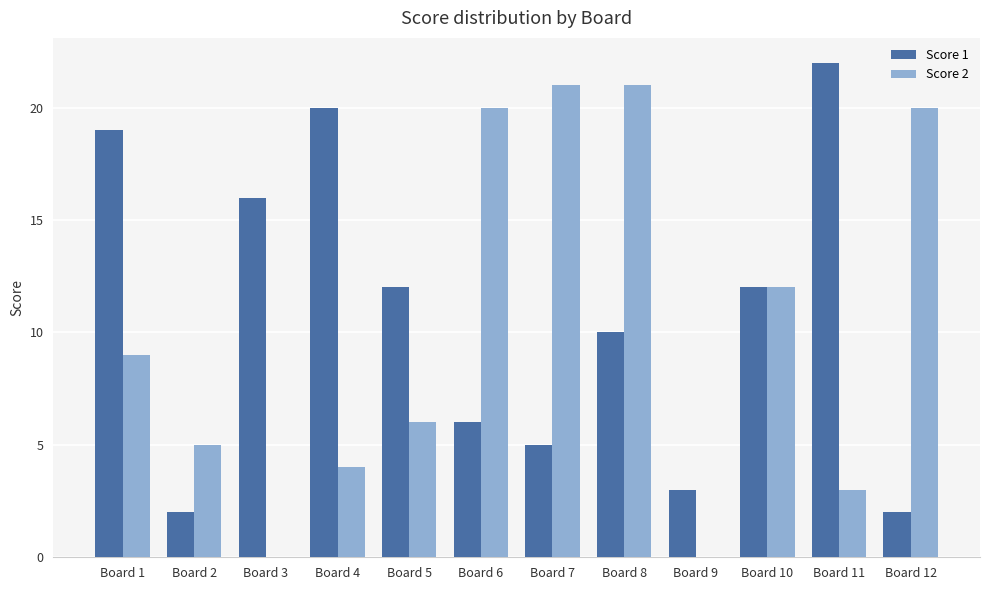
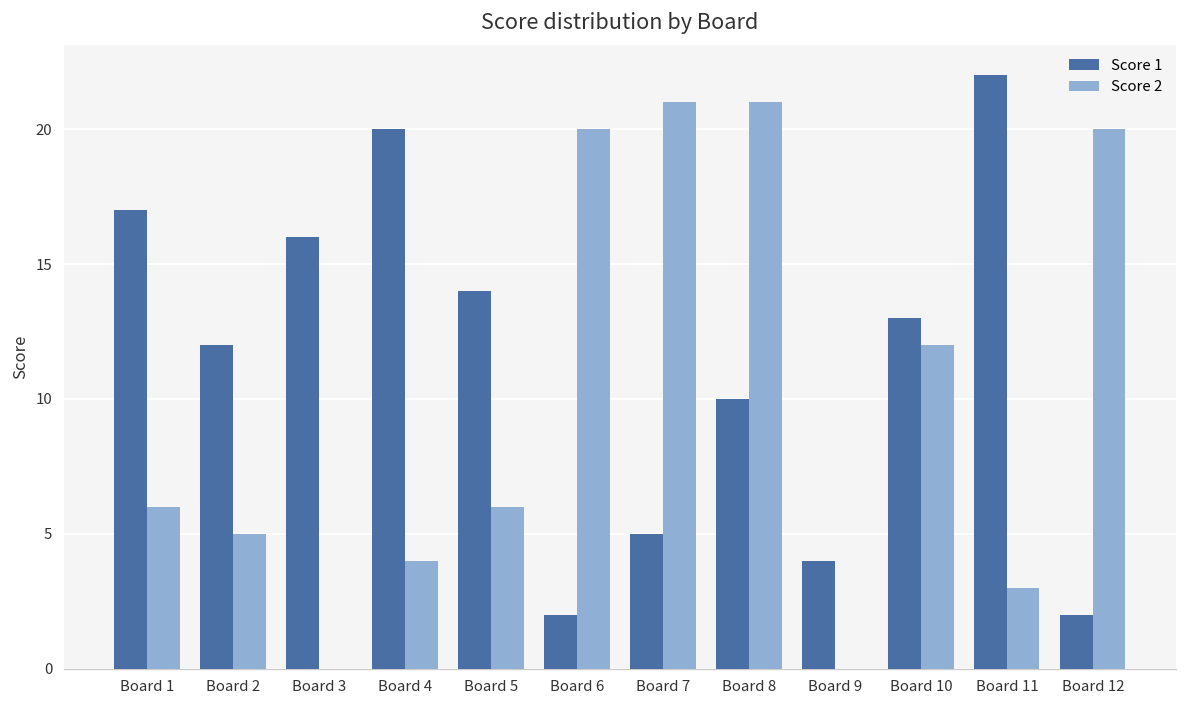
  {
    "Score 1": {
-     "Board 1": 19,
-     "Board 2": 2,
+     "Board 1": 17,
+     "Board 2": 12,
      "Board 3": 16,
      "Board 4": 20,
-     "Board 5": 12,
-     "Board 6": 6,
+     "Board 5": 14,
+     "Board 6": 2,
      "Board 7": 5,
      "Board 8": 10,
-     "Board 9": 3,
-     "Board 10": 12,
+     "Board 9": 4,
+     "Board 10": 13,
      "Board 11": 22,
      "Board 12": 2
    },
    "Score 2": {
-     "Board 1": 9,
+     "Board 1": 6,
      "Board 2": 5,
      "Board 3": 0,
      "Board 4": 4,
      "Board 5": 6,
      "Board 6": 20,
      "Board 7": 21,
      "Board 8": 21,
      "Board 9": 0,
      "Board 10": 12,
      "Board 11": 3,
      "Board 12": 20
    }
  }
